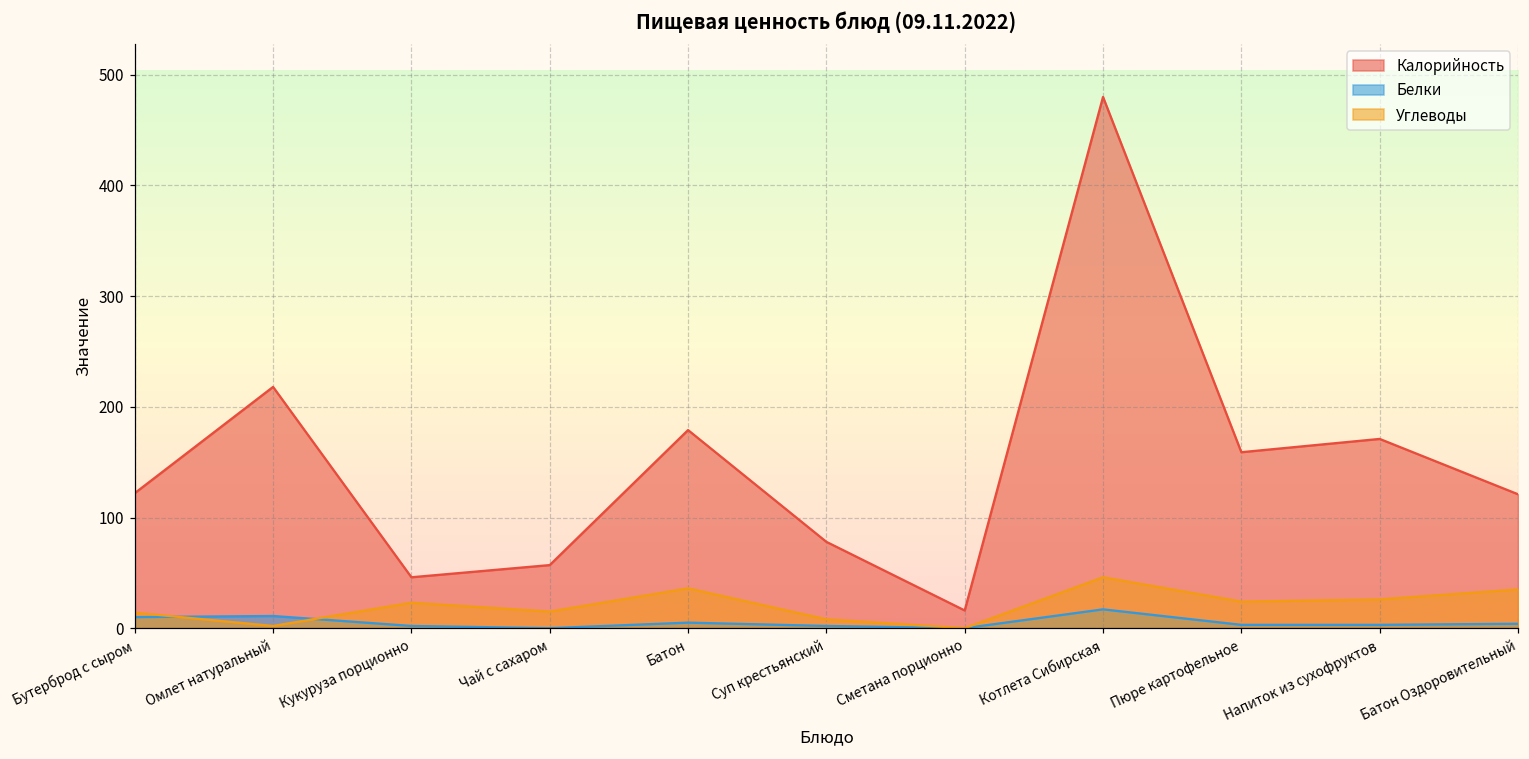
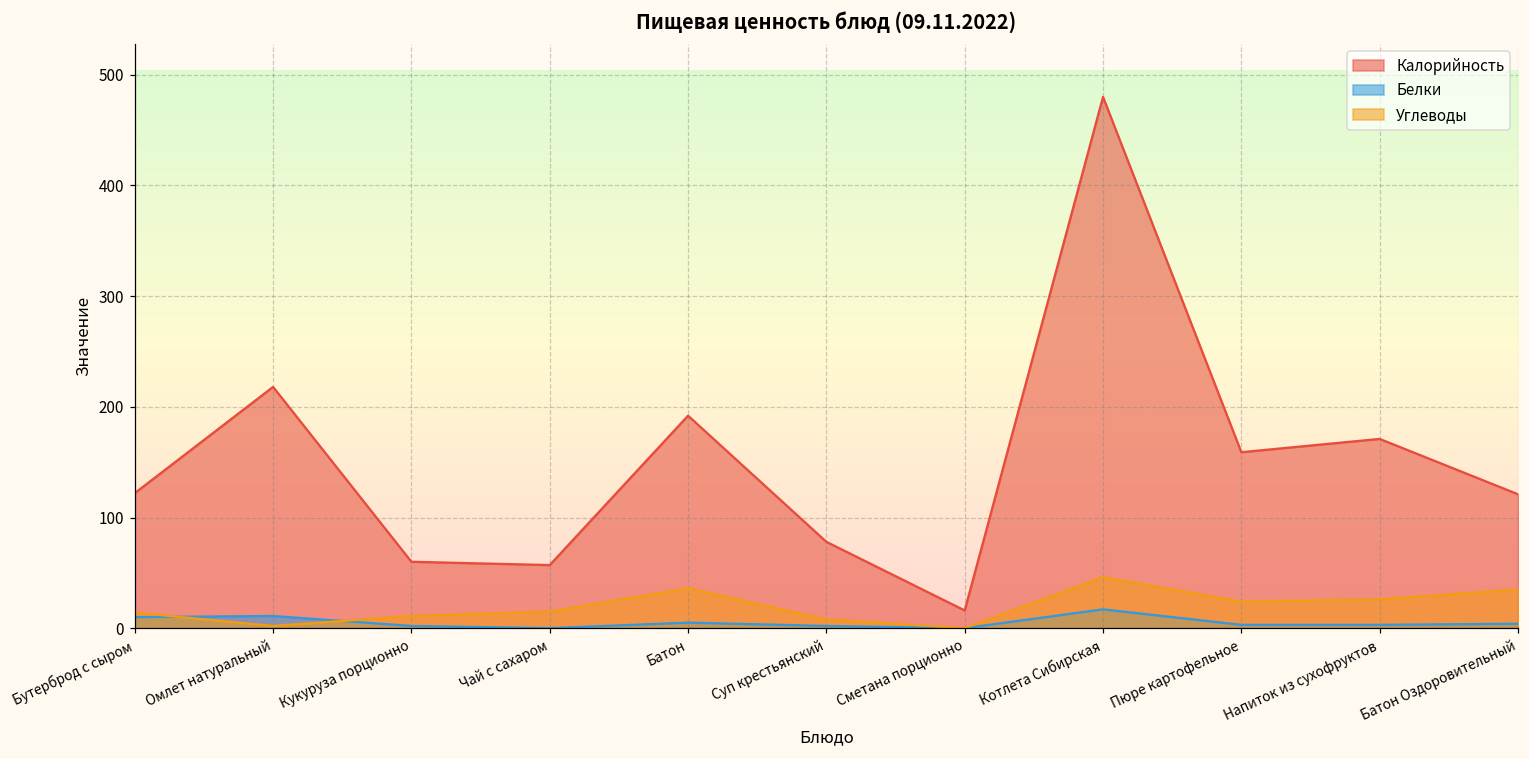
  {
    "Калорийность": {
      "Бутерброд с сыром": 122,
      "Омлет натуральный": 218,
-     "Кукуруза порционно": 46,
+     "Кукуруза порционно": 60,
      "Чай с сахаром": 57,
-     "Батон": 179,
+     "Батон": 192,
      "Суп крестьянский": 78,
      "Сметана порционно": 16,
      "Котлета Сибирская": 480,
      "Пюре картофельное": 159,
      "Напиток из сухофруктов": 171,
      "Батон Оздоровительный": 121
    },
    "Белки": {
      "Бутерброд с сыром": 10,
      "Омлет натуральный": 11,
      "Кукуруза порционно": 2,
      "Чай с сахаром": 0,
      "Батон": 5,
      "Суп крестьянский": 2,
      "Котлета Сибирская": 17,
      "Пюре картофельное": 3,
      "Напиток из сухофруктов": 3,
      "Батон Оздоровительный": 4
    },
    "Углеводы": {
      "Бутерброд с сыром": 14,
      "Омлет натуральный": 2,
-     "Кукуруза порционно": 23,
+     "Кукуруза порционно": 11,
      "Чай с сахаром": 15,
      "Батон": 36,
      "Суп крестьянский": 8,
      "Котлета Сибирская": 46,
      "Пюре картофельное": 24,
      "Напиток из сухофруктов": 26,
      "Батон Оздоровительный": 35
    }
  }
